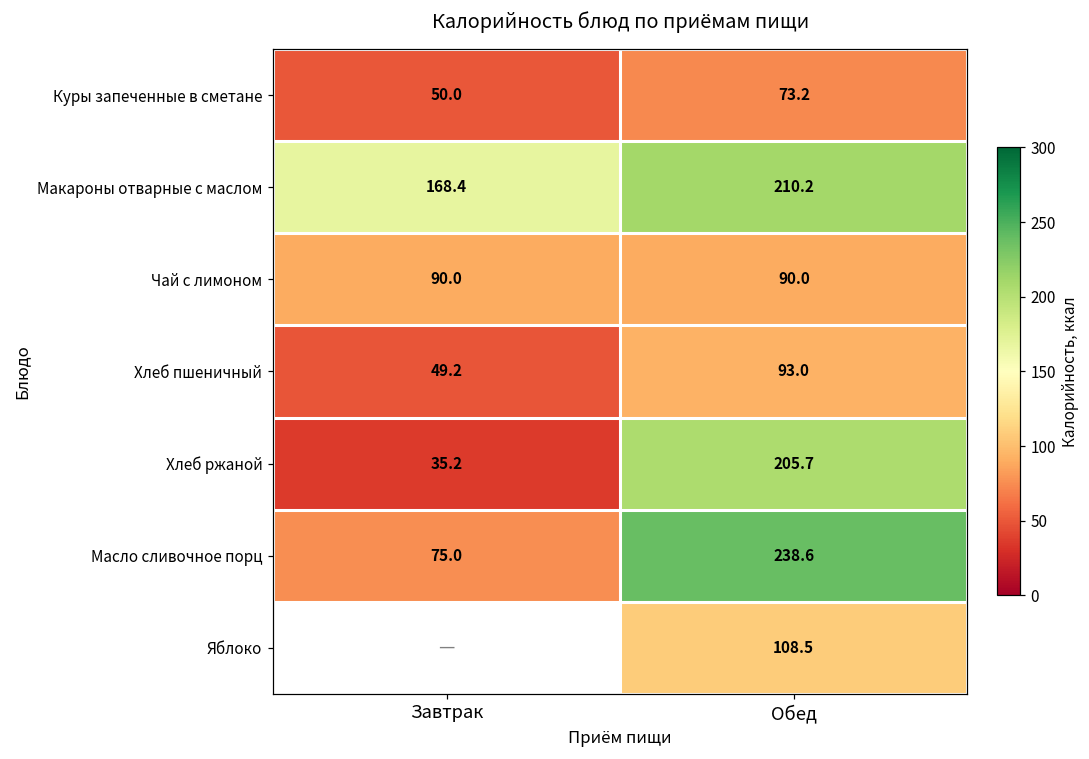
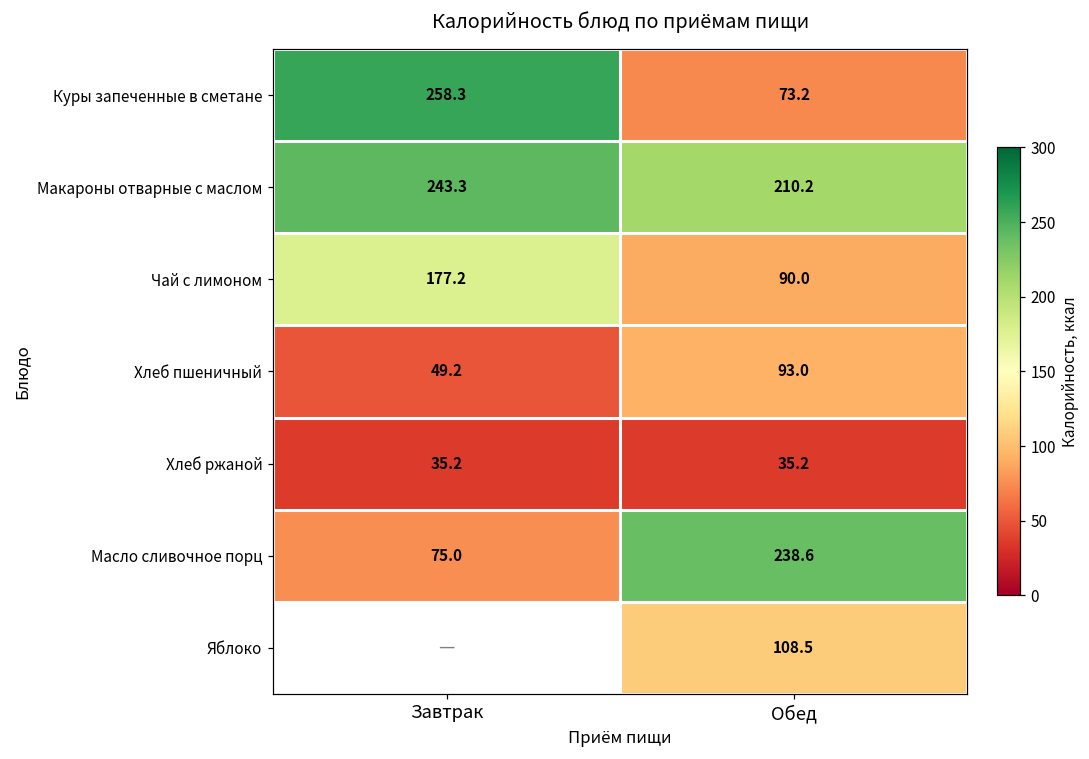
  {
    "Куры запеченные в сметане": {
-     "Завтрак": 50.0,
+     "Завтрак": 258.3,
      "Обед": 73.2
    },
    "Макароны отварные с маслом": {
-     "Завтрак": 168.4,
+     "Завтрак": 243.3,
      "Обед": 210.2
    },
    "Чай с лимоном": {
-     "Завтрак": 90.0,
+     "Завтрак": 177.2,
      "Обед": 90.0
    },
    "Хлеб пшеничный": {
      "Завтрак": 49.2,
      "Обед": 93.0
    },
    "Хлеб ржаной": {
      "Завтрак": 35.2,
-     "Обед": 205.7
+     "Обед": 35.2
    },
    "Масло сливочное порц": {
      "Завтрак": 75.0,
      "Обед": 238.6
    },
    "Яблоко": {
      "Обед": 108.5
    }
  }
